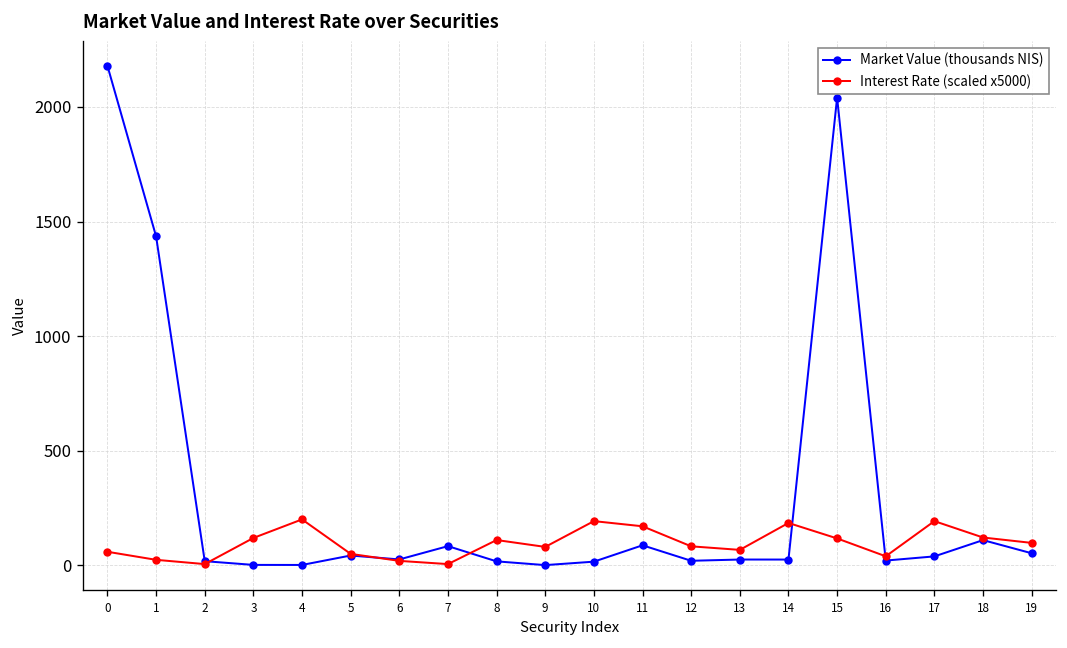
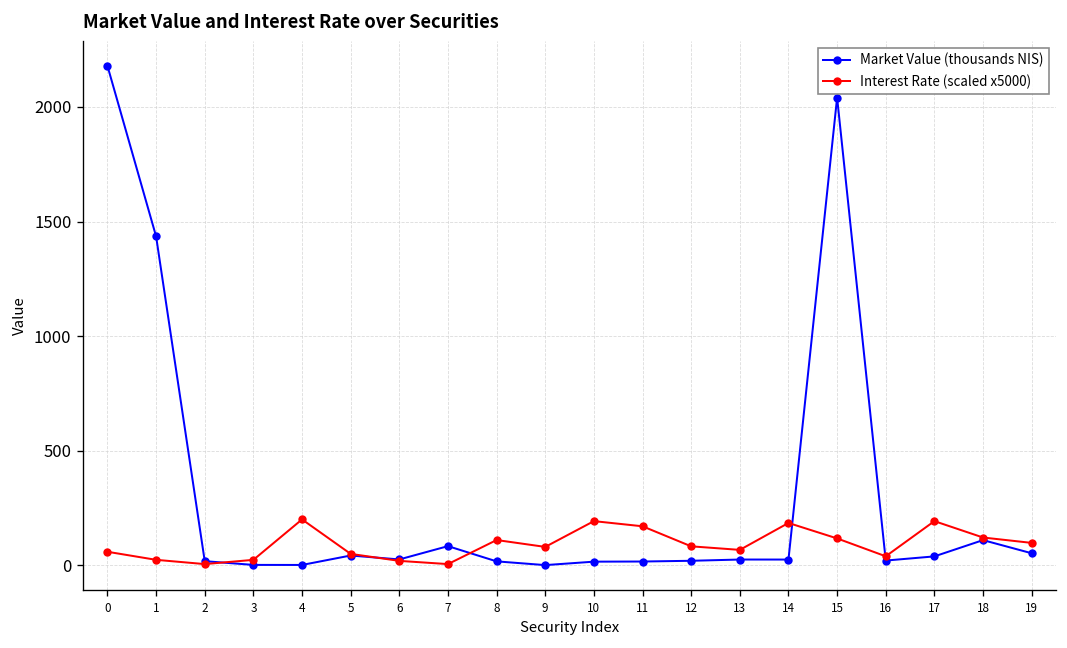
  {
    "Market Value (thousands NIS)": {
      "0": 2180,
      "1": 1440,
      "3": 0,
      "4": 0,
      "7": 80,
      "8": 20,
      "9": 0,
      "10": 20,
-     "11": 90,
+     "11": 20,
      "12": 20,
      "13": 20,
      "14": 20,
      "15": 2040,
      "16": 20,
      "17": 40,
      "19": 50
    },
    "Interest Rate (scaled x5000)": {
      "0": 60,
      "1": 20,
-     "3": 120,
+     "3": 20,
      "4": 200,
      "7": 10,
      "8": 110,
      "9": 80,
      "10": 190,
      "11": 170,
      "12": 80,
      "13": 70,
      "14": 180,
      "15": 120,
      "16": 40,
      "17": 190,
      "19": 100
    }
  }
